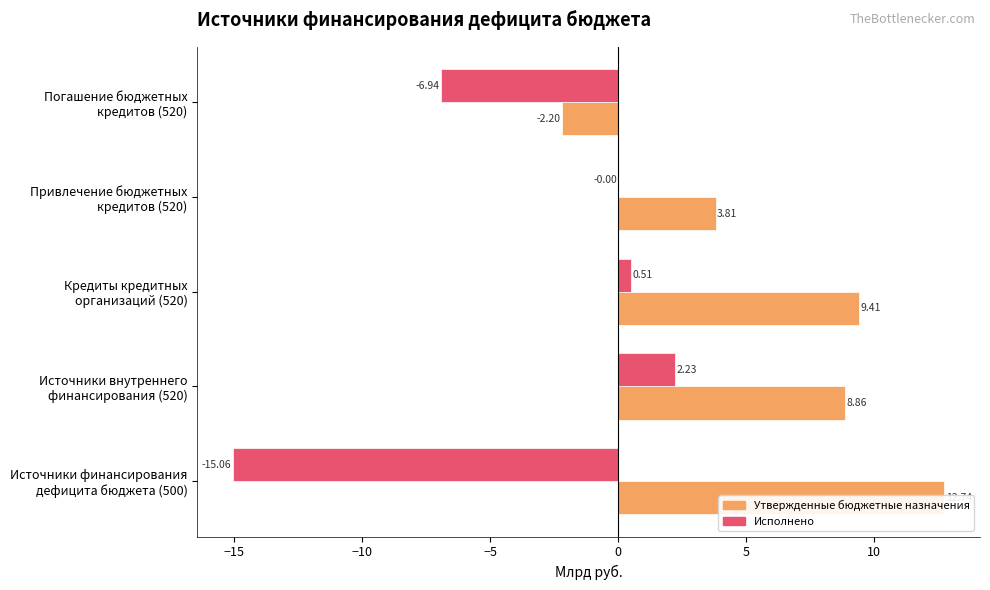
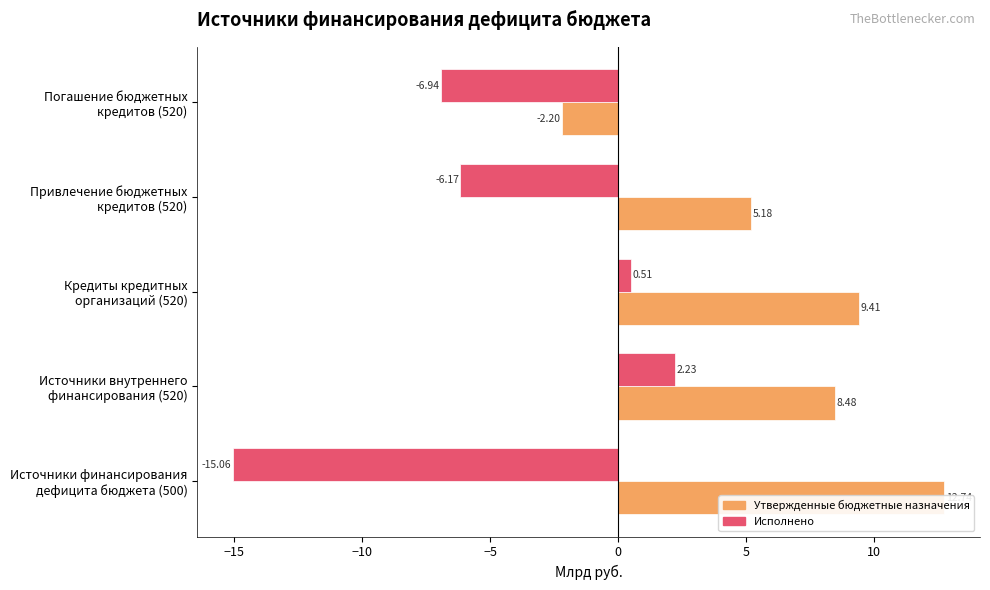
  {
    "Утвержденные бюджетные назначения": {
      "Погашение бюджетных кредитов (520)": -2.20,
-     "Привлечение бюджетных кредитов (520)": 3.81,
+     "Привлечение бюджетных кредитов (520)": 5.18,
      "Кредиты кредитных организаций (520)": 9.41,
-     "Источники внутреннего финансирования (520)": 8.86
+     "Источники внутреннего финансирования (520)": 8.48
    },
    "Исполнено": {
      "Погашение бюджетных кредитов (520)": -6.94,
-     "Привлечение бюджетных кредитов (520)": -0.00,
+     "Привлечение бюджетных кредитов (520)": -6.17,
      "Кредиты кредитных организаций (520)": 0.51,
      "Источники внутреннего финансирования (520)": 2.23,
      "Источники финансирования дефицита бюджета (500)": -15.06
    }
  }
